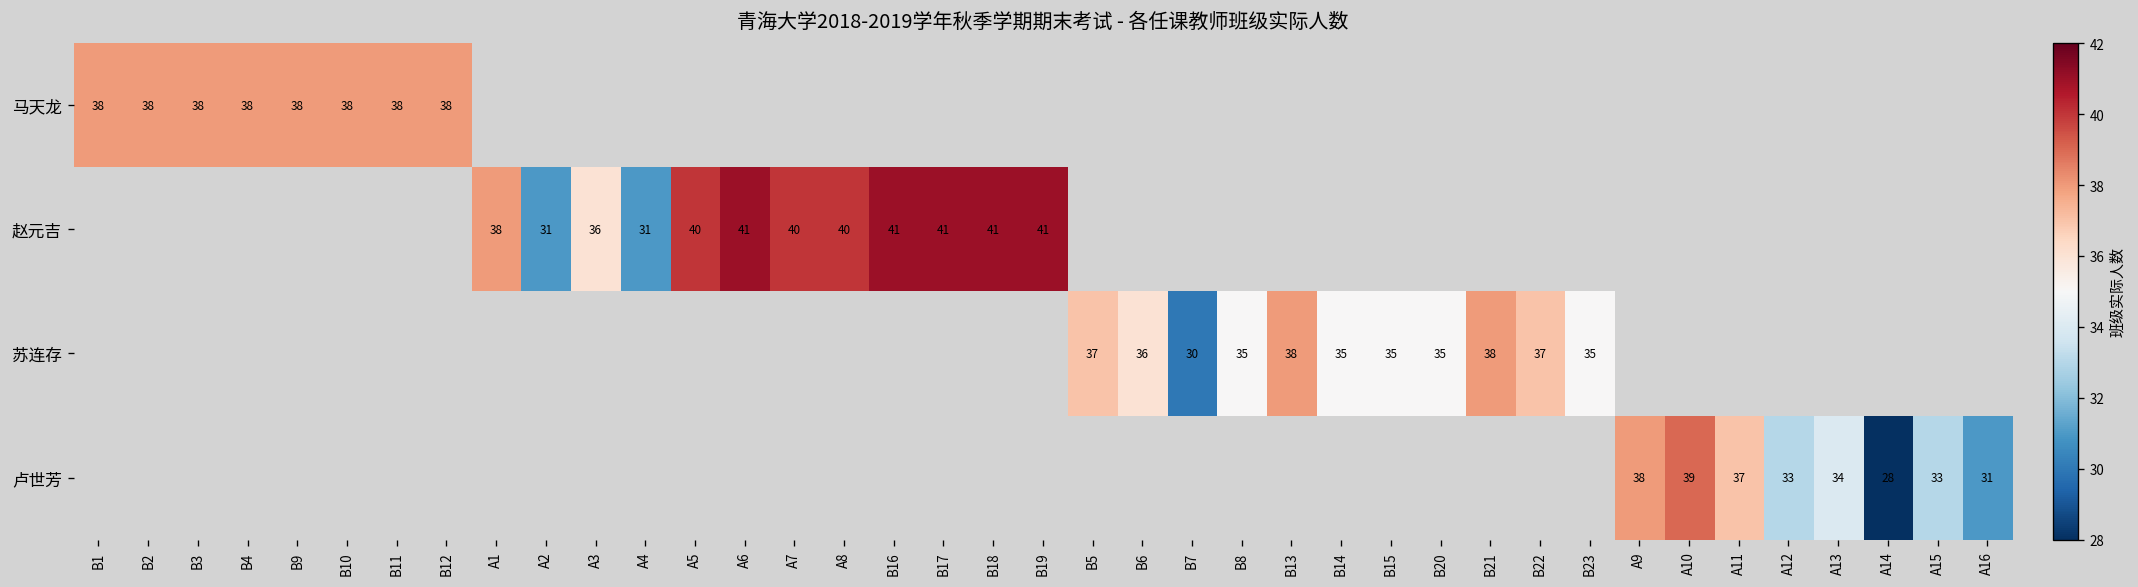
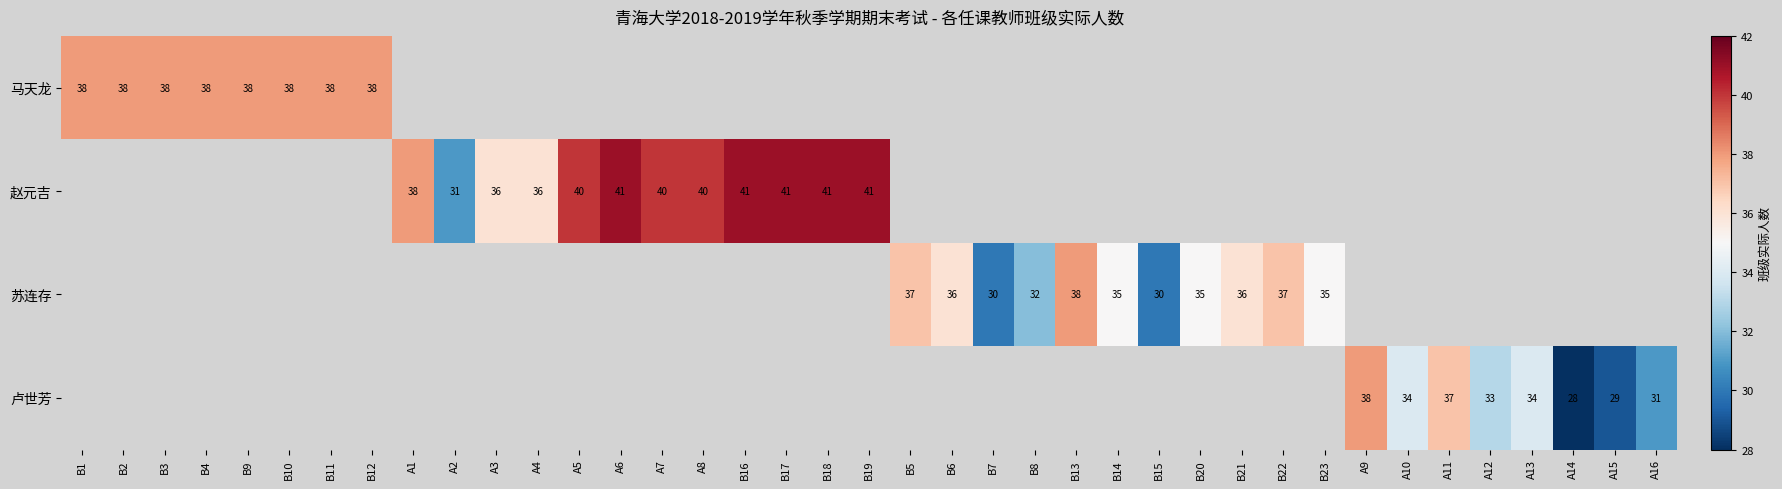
  {
    "马天龙": {
      "B1": 38,
      "B2": 38,
      "B3": 38,
      "B4": 38,
      "B9": 38,
      "B10": 38,
      "B11": 38,
      "B12": 38
    },
    "赵元吉": {
      "A1": 38,
      "A2": 31,
      "A3": 36,
-     "A4": 31,
+     "A4": 36,
      "A5": 40,
      "A6": 41,
      "A7": 40,
      "A8": 40,
      "B16": 41,
      "B17": 41,
      "B18": 41,
      "B19": 41
    },
    "苏连存": {
      "B5": 37,
      "B6": 36,
      "B7": 30,
-     "B8": 35,
+     "B8": 32,
      "B13": 38,
      "B14": 35,
-     "B15": 35,
+     "B15": 30,
      "B20": 35,
-     "B21": 38,
+     "B21": 36,
      "B22": 37,
      "B23": 35
    },
    "卢世芳": {
      "A9": 38,
-     "A10": 39,
+     "A10": 34,
      "A11": 37,
      "A12": 33,
      "A13": 34,
      "A14": 28,
-     "A15": 33,
+     "A15": 29,
      "A16": 31
    }
  }
